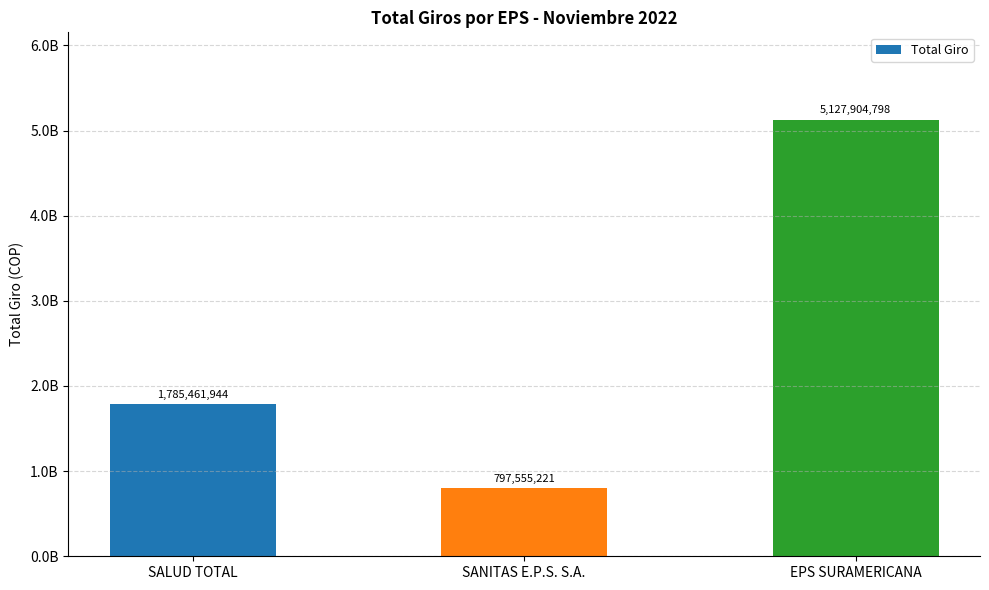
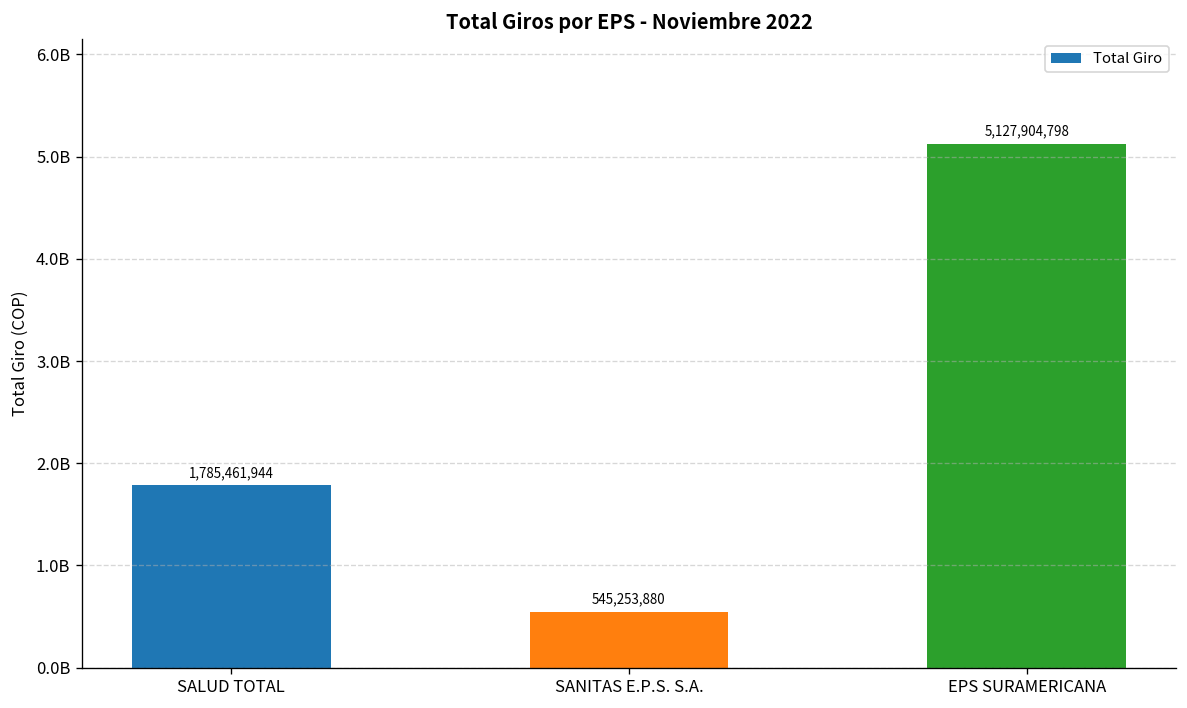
  {
    "SALUD TOTAL": "1,785,461,944",
-   "SANITAS E.P.S. S.A.": "797,555,221",
+   "SANITAS E.P.S. S.A.": "545,253,880",
    "EPS SURAMERICANA": "5,127,904,798"
  }
